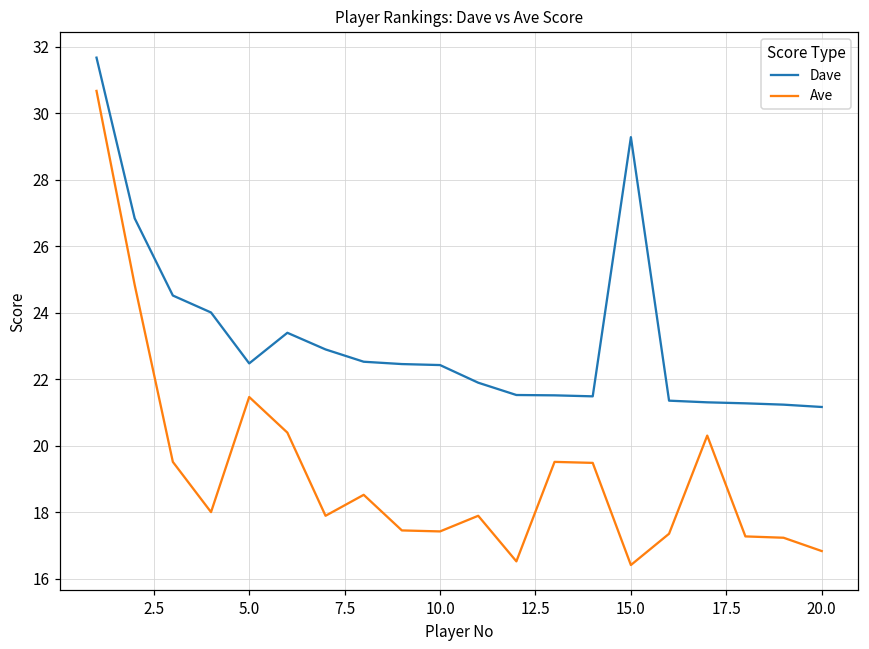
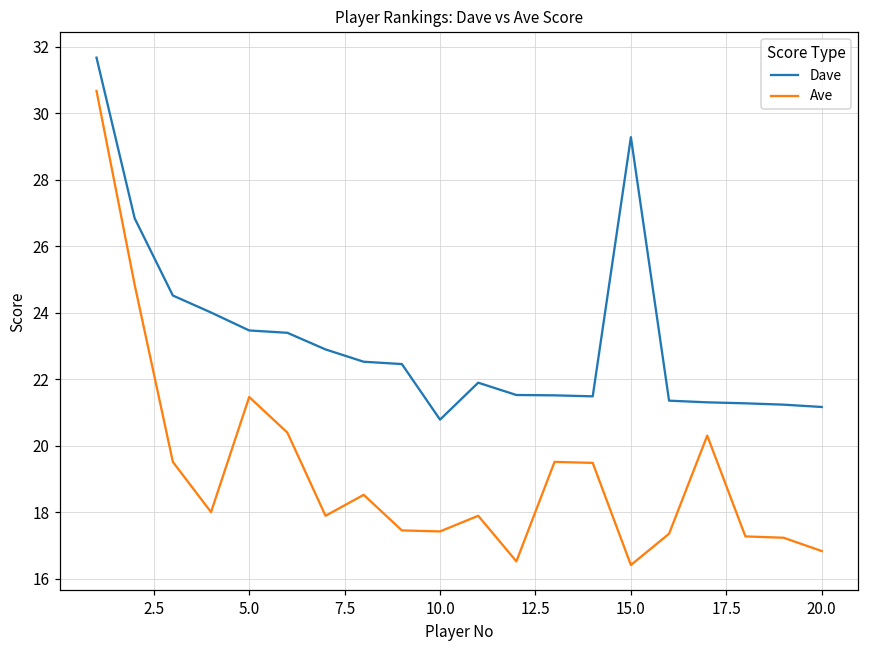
  {
    "Dave": {
-     "5.0": 22.5,
-     "10.0": 22.4,
+     "5.0": 23.5,
+     "10.0": 20.8,
      "15.0": 29.3,
      "20.0": 21.2
    },
    "Ave": {
      "5.0": 21.5,
      "10.0": 17.4,
      "15.0": 16.4,
      "20.0": 16.8
    }
  }
